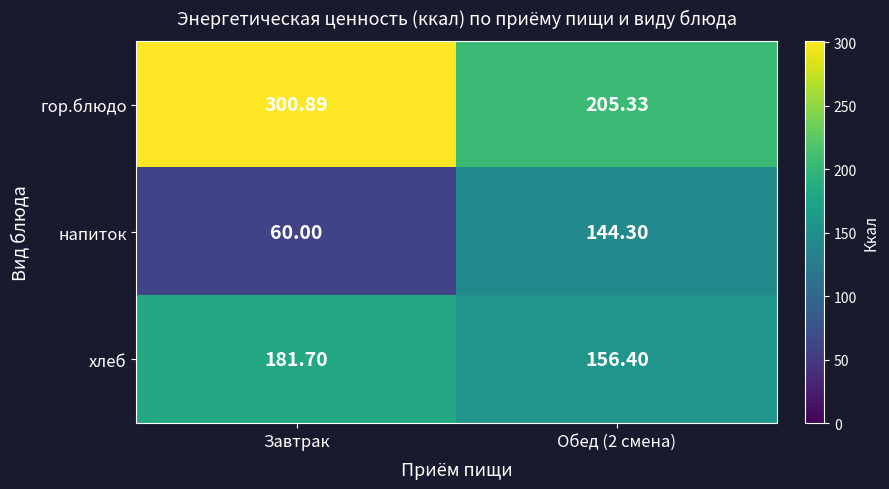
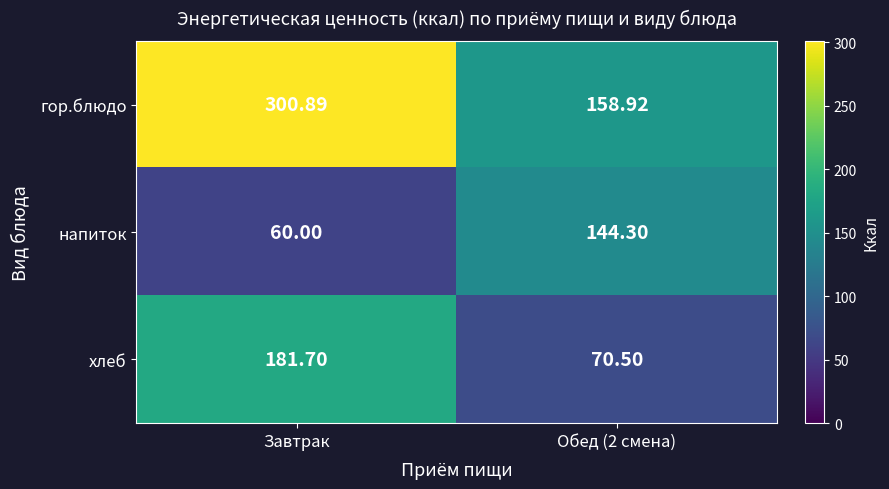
  {
    "гор.блюдо": {
      "Завтрак": 300.89,
-     "Обед (2 смена)": 205.33
+     "Обед (2 смена)": 158.92
    },
    "напиток": {
      "Завтрак": 60.00,
      "Обед (2 смена)": 144.30
    },
    "хлеб": {
      "Завтрак": 181.70,
-     "Обед (2 смена)": 156.40
+     "Обед (2 смена)": 70.50
    }
  }
